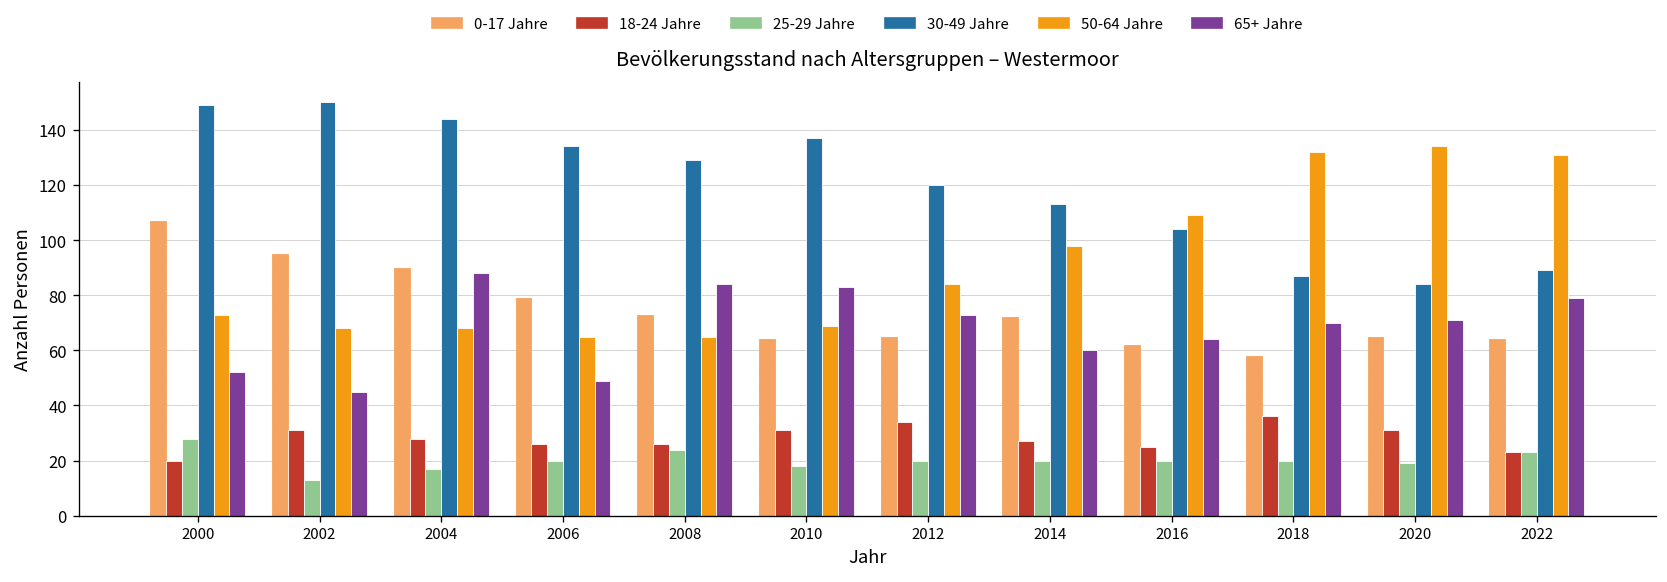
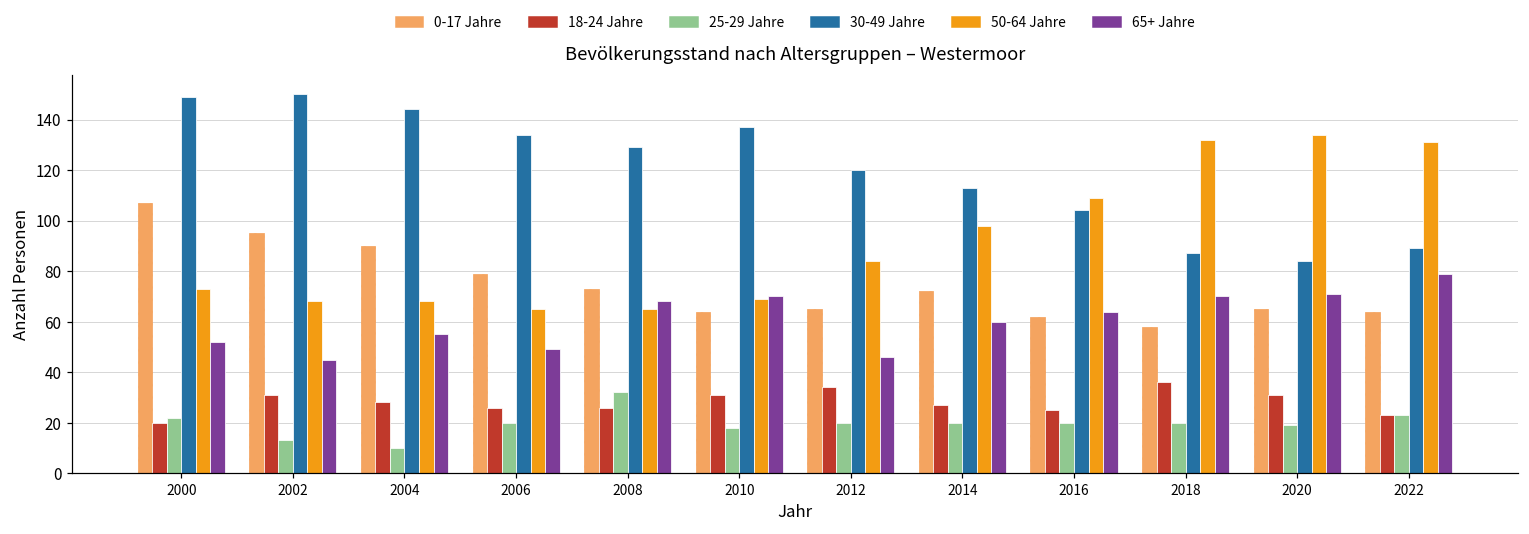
  {
    "0-17 Jahre": {
      "2000": 107,
      "2002": 95,
      "2004": 90,
      "2006": 79,
      "2008": 73,
      "2010": 64,
      "2012": 65,
      "2014": 72,
      "2016": 62,
      "2018": 58,
      "2020": 65,
      "2022": 64
    },
    "18-24 Jahre": {
      "2000": 20,
      "2002": 31,
      "2004": 28,
      "2006": 26,
      "2008": 26,
      "2010": 31,
      "2012": 34,
      "2014": 27,
      "2016": 25,
      "2018": 36,
      "2020": 31,
      "2022": 23
    },
    "25-29 Jahre": {
-     "2000": 28,
+     "2000": 22,
      "2002": 13,
-     "2004": 17,
+     "2004": 10,
      "2006": 20,
-     "2008": 24,
+     "2008": 32,
      "2010": 18,
      "2012": 20,
      "2014": 20,
      "2016": 20,
      "2018": 20,
      "2020": 19,
      "2022": 23
    },
    "30-49 Jahre": {
      "2000": 149,
      "2002": 150,
      "2004": 144,
      "2006": 134,
      "2008": 129,
      "2010": 137,
      "2012": 120,
      "2014": 113,
      "2016": 104,
      "2018": 87,
      "2020": 84,
      "2022": 89
    },
    "50-64 Jahre": {
      "2000": 73,
      "2002": 68,
      "2004": 68,
      "2006": 65,
      "2008": 65,
      "2010": 69,
      "2012": 84,
      "2014": 98,
      "2016": 109,
      "2018": 132,
      "2020": 134,
      "2022": 131
    },
    "65+ Jahre": {
      "2000": 52,
      "2002": 45,
-     "2004": 88,
+     "2004": 55,
      "2006": 49,
-     "2008": 84,
-     "2010": 83,
-     "2012": 73,
+     "2008": 68,
+     "2010": 70,
+     "2012": 46,
      "2014": 60,
      "2016": 64,
      "2018": 70,
      "2020": 71,
      "2022": 79
    }
  }
